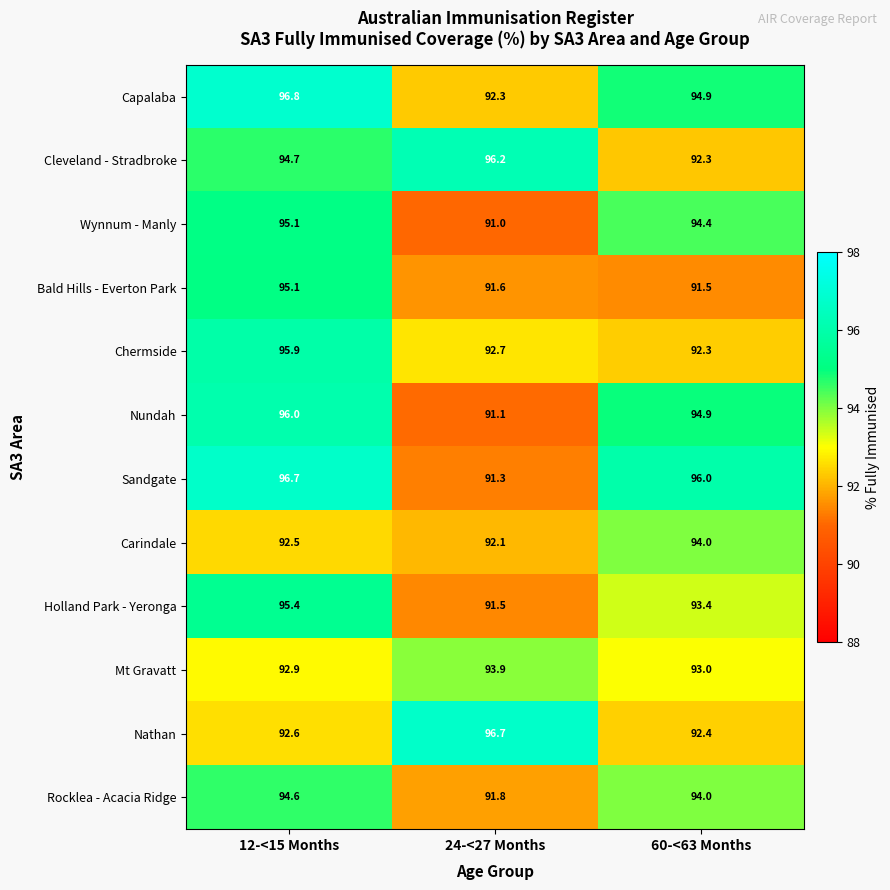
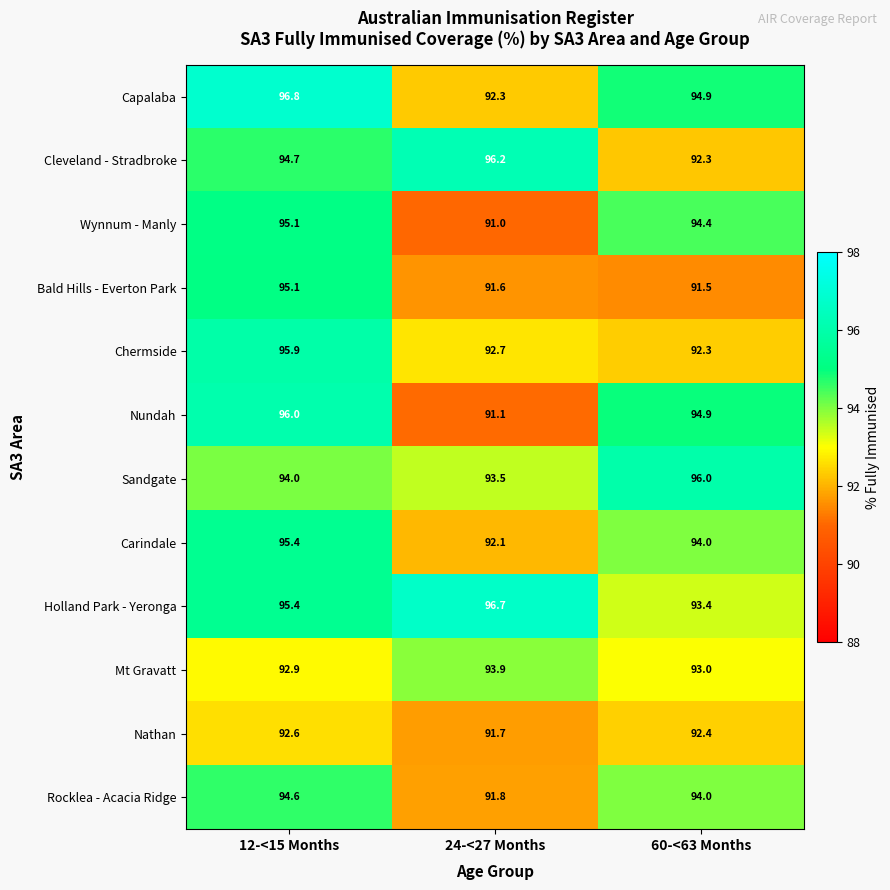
  {
    "Capalaba": {
      "12-<15 Months": 96.8,
      "24-<27 Months": 92.3,
      "60-<63 Months": 94.9
    },
    "Cleveland - Stradbroke": {
      "12-<15 Months": 94.7,
      "24-<27 Months": 96.2,
      "60-<63 Months": 92.3
    },
    "Wynnum - Manly": {
      "12-<15 Months": 95.1,
      "24-<27 Months": 91.0,
      "60-<63 Months": 94.4
    },
    "Bald Hills - Everton Park": {
      "12-<15 Months": 95.1,
      "24-<27 Months": 91.6,
      "60-<63 Months": 91.5
    },
    "Chermside": {
      "12-<15 Months": 95.9,
      "24-<27 Months": 92.7,
      "60-<63 Months": 92.3
    },
    "Nundah": {
      "12-<15 Months": 96.0,
      "24-<27 Months": 91.1,
      "60-<63 Months": 94.9
    },
    "Sandgate": {
-     "12-<15 Months": 96.7,
-     "24-<27 Months": 91.3,
+     "12-<15 Months": 94.0,
+     "24-<27 Months": 93.5,
      "60-<63 Months": 96.0
    },
    "Carindale": {
-     "12-<15 Months": 92.5,
+     "12-<15 Months": 95.4,
      "24-<27 Months": 92.1,
      "60-<63 Months": 94.0
    },
    "Holland Park - Yeronga": {
      "12-<15 Months": 95.4,
-     "24-<27 Months": 91.5,
+     "24-<27 Months": 96.7,
      "60-<63 Months": 93.4
    },
    "Mt Gravatt": {
      "12-<15 Months": 92.9,
      "24-<27 Months": 93.9,
      "60-<63 Months": 93.0
    },
    "Nathan": {
      "12-<15 Months": 92.6,
-     "24-<27 Months": 96.7,
+     "24-<27 Months": 91.7,
      "60-<63 Months": 92.4
    },
    "Rocklea - Acacia Ridge": {
      "12-<15 Months": 94.6,
      "24-<27 Months": 91.8,
      "60-<63 Months": 94.0
    }
  }
